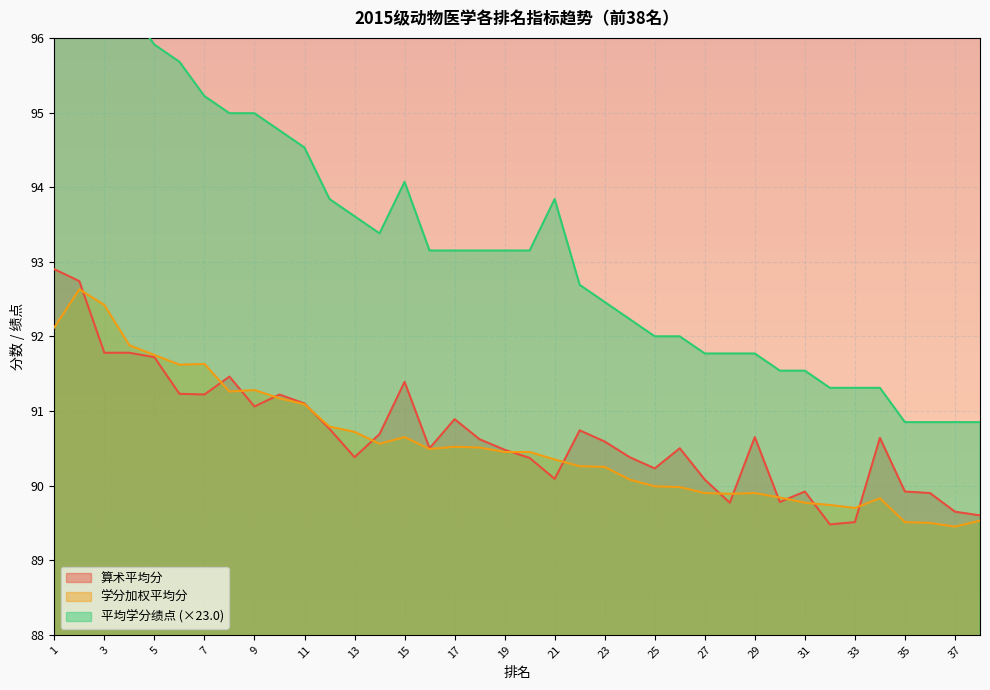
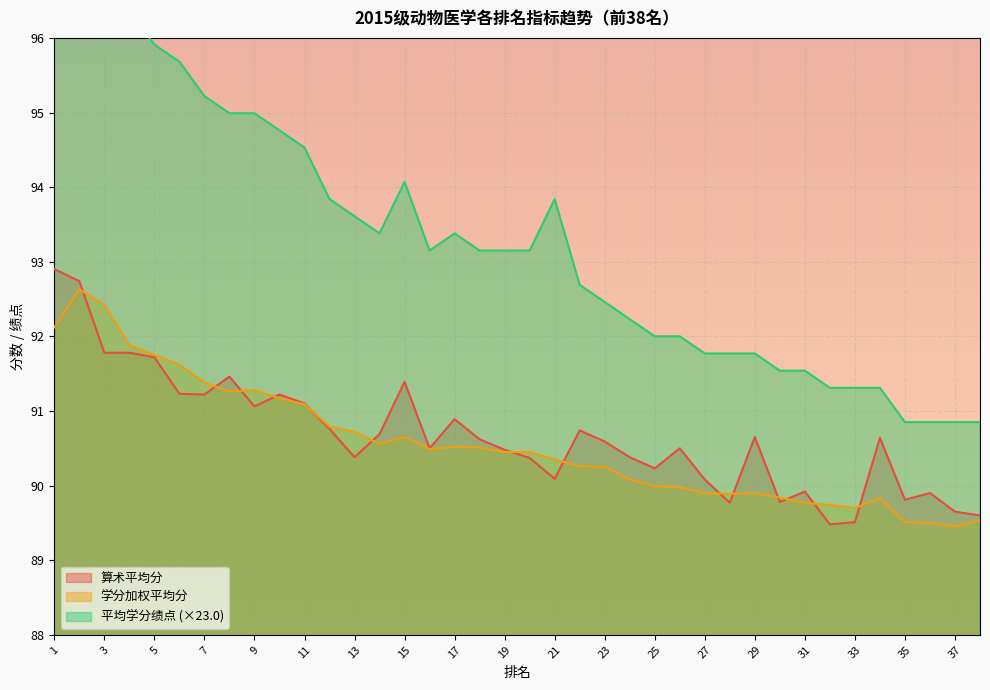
  {
    "算术平均分": {
      "1": 92.9,
      "3": 91.8,
      "7": 91.2,
      "9": 91.1,
      "13": 90.4,
      "15": 91.4,
      "17": 90.9,
      "21": 90.1,
      "23": 90.6,
      "25": 90.2,
      "27": 90.1,
      "29": 90.7,
      "31": 89.9,
      "33": 89.5,
-     "35": 89.9,
+     "35": 89.8,
      "37": 89.7
    },
    "学分加权平均分": {
      "1": 92.1,
      "3": 92.4,
-     "7": 91.6,
+     "7": 91.4,
      "9": 91.3,
      "13": 90.7,
      "15": 90.7,
      "17": 90.5,
      "21": 90.4,
      "23": 90.3,
      "25": 90.0,
      "27": 89.9,
      "29": 89.9,
      "31": 89.8,
      "33": 89.7,
      "35": 89.5,
      "37": 89.5
    },
    "平均学分绩点 (×23.0)": {
      "5": 95.9,
      "7": 95.2,
      "9": 95.0,
      "11": 94.5,
      "13": 93.6,
      "15": 94.1,
-     "17": 93.1,
+     "17": 93.4,
      "19": 93.1,
      "21": 93.8,
      "23": 92.5,
      "25": 92.0,
      "27": 91.8,
      "29": 91.8,
      "31": 91.5,
      "33": 91.3,
      "35": 90.9,
      "37": 90.9
    }
  }
